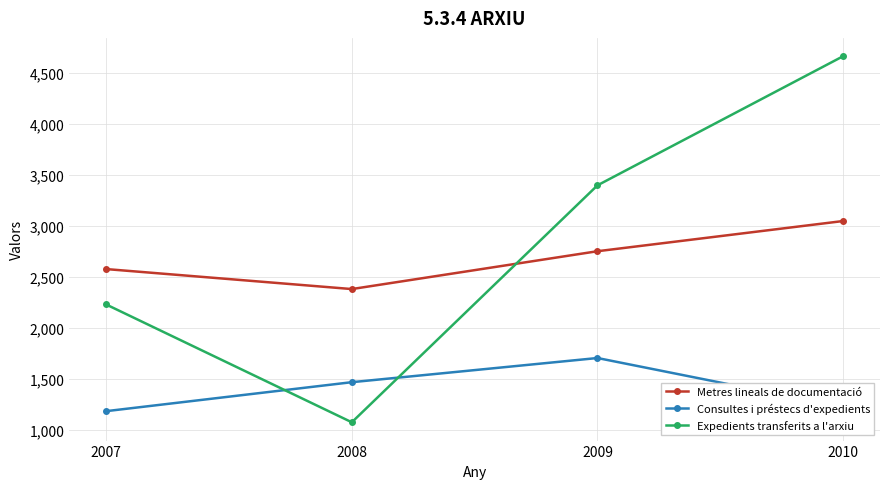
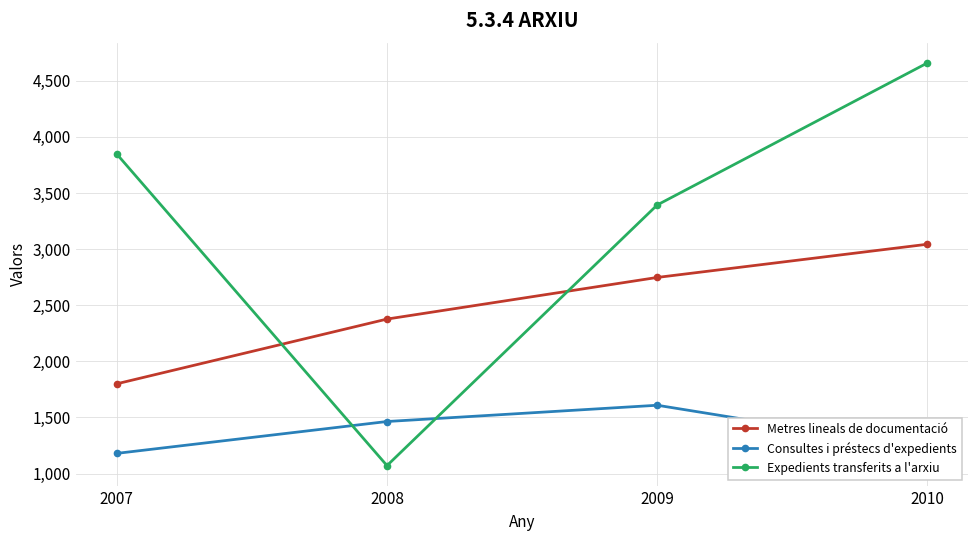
  {
    "Metres lineals de documentació": {
-     "2007": "2,570",
+     "2007": "1,800",
      "2008": "2,380",
      "2009": "2,750",
      "2010": "3,040"
    },
    "Consultes i préstecs d'expedients": {
      "2007": "1,180",
      "2008": "1,460",
-     "2009": "1,700"
+     "2009": "1,610"
    },
    "Expedients transferits a l'arxiu": {
-     "2007": "2,230",
+     "2007": "3,850",
      "2008": "1,070",
      "2009": "3,390",
      "2010": "4,660"
    }
  }
